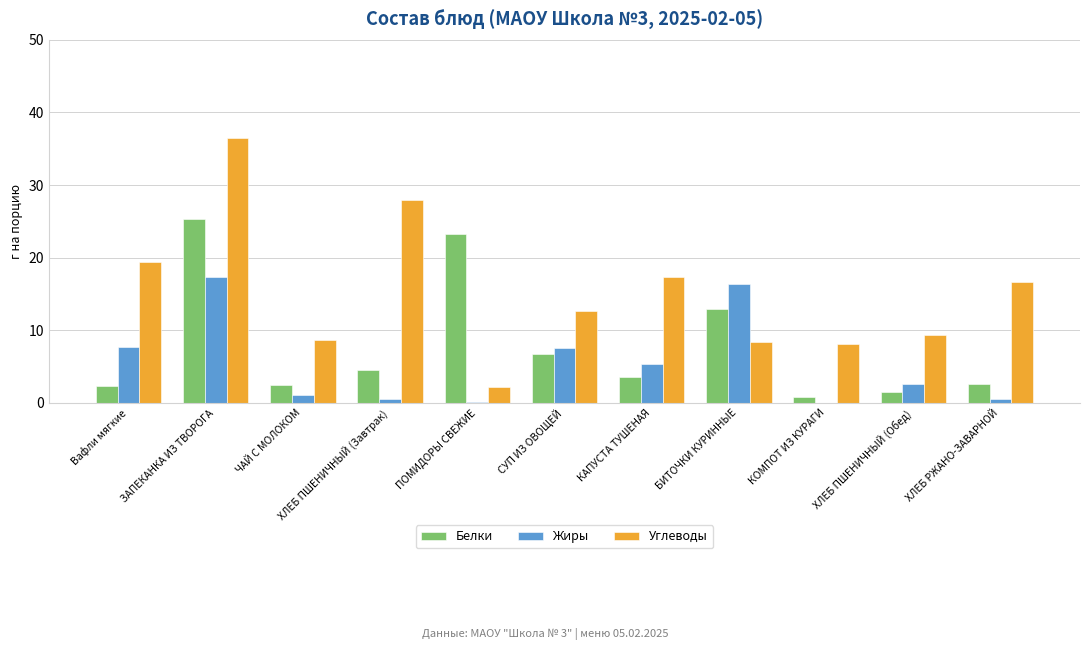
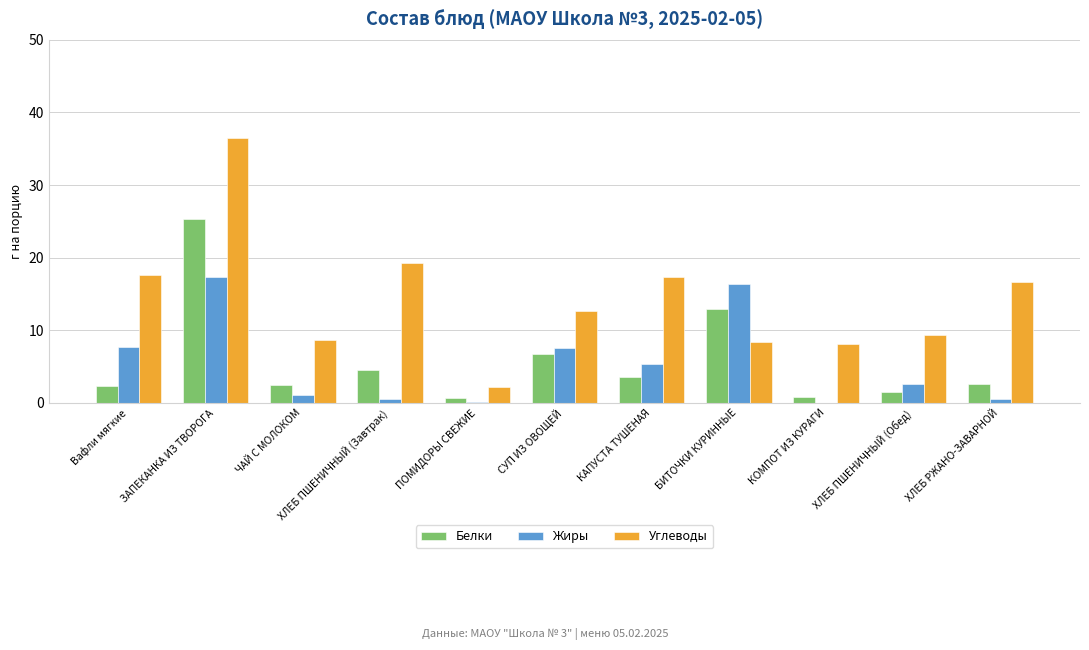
  {
    "Белки": {
      "Вафли мягкие": 2,
      "ЗАПЕКАНКА ИЗ ТВОРОГА": 25,
      "ЧАЙ С МОЛОКОМ": 2,
      "ХЛЕБ ПШЕНИЧНЫЙ (Завтрак)": 4,
-     "ПОМИДОРЫ СВЕЖИЕ": 23,
+     "ПОМИДОРЫ СВЕЖИЕ": 1,
      "СУП ИЗ ОВОЩЕЙ": 7,
      "КАПУСТА ТУШЕНАЯ": 4,
      "БИТОЧКИ КУРИННЫЕ": 13,
      "КОМПОТ ИЗ КУРАГИ": 1,
      "ХЛЕБ ПШЕНИЧНЫЙ (Обед)": 1,
      "ХЛЕБ РЖАНО-ЗАВАРНОЙ": 3
    },
    "Жиры": {
      "Вафли мягкие": 8,
      "ЗАПЕКАНКА ИЗ ТВОРОГА": 17,
      "ЧАЙ С МОЛОКОМ": 1,
      "ХЛЕБ ПШЕНИЧНЫЙ (Завтрак)": 1,
      "СУП ИЗ ОВОЩЕЙ": 8,
      "КАПУСТА ТУШЕНАЯ": 5,
      "БИТОЧКИ КУРИННЫЕ": 16,
      "ХЛЕБ ПШЕНИЧНЫЙ (Обед)": 3,
      "ХЛЕБ РЖАНО-ЗАВАРНОЙ": 1
    },
    "Углеводы": {
-     "Вафли мягкие": 19,
+     "Вафли мягкие": 18,
      "ЗАПЕКАНКА ИЗ ТВОРОГА": 36,
      "ЧАЙ С МОЛОКОМ": 9,
-     "ХЛЕБ ПШЕНИЧНЫЙ (Завтрак)": 28,
+     "ХЛЕБ ПШЕНИЧНЫЙ (Завтрак)": 19,
      "ПОМИДОРЫ СВЕЖИЕ": 2,
      "СУП ИЗ ОВОЩЕЙ": 13,
      "КАПУСТА ТУШЕНАЯ": 17,
      "БИТОЧКИ КУРИННЫЕ": 8,
      "КОМПОТ ИЗ КУРАГИ": 8,
      "ХЛЕБ ПШЕНИЧНЫЙ (Обед)": 9,
      "ХЛЕБ РЖАНО-ЗАВАРНОЙ": 17
    }
  }
